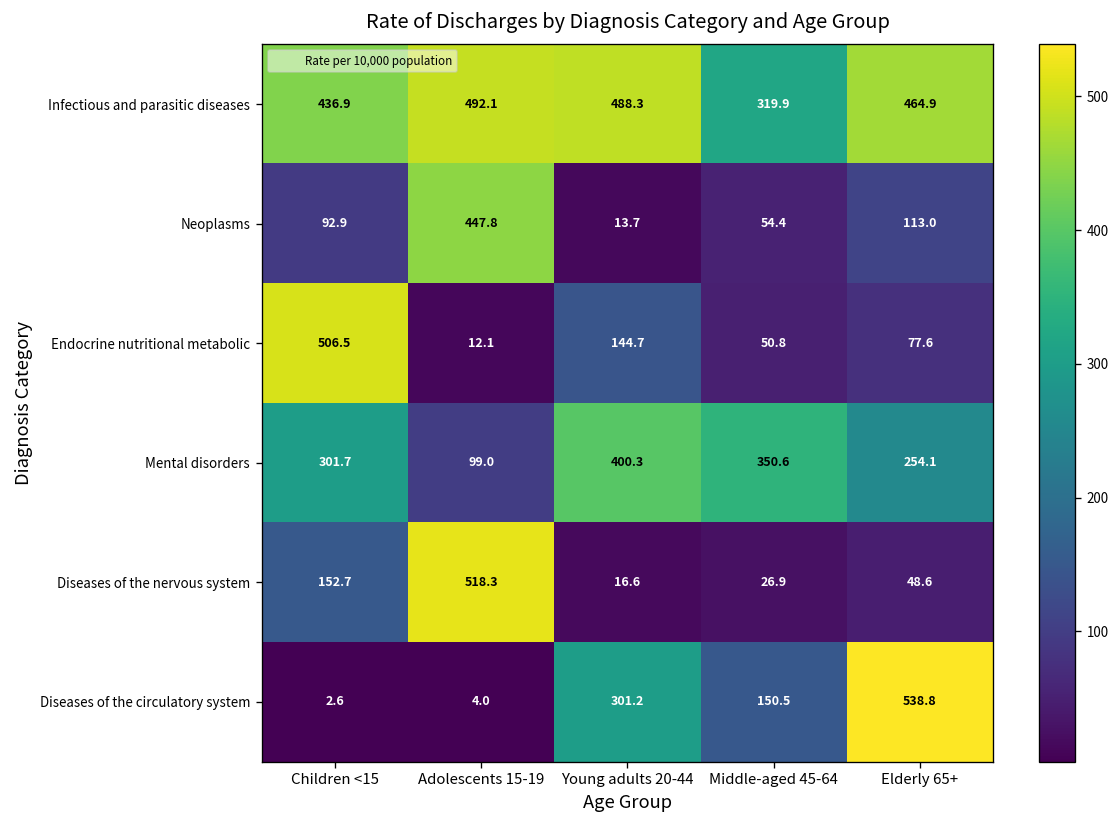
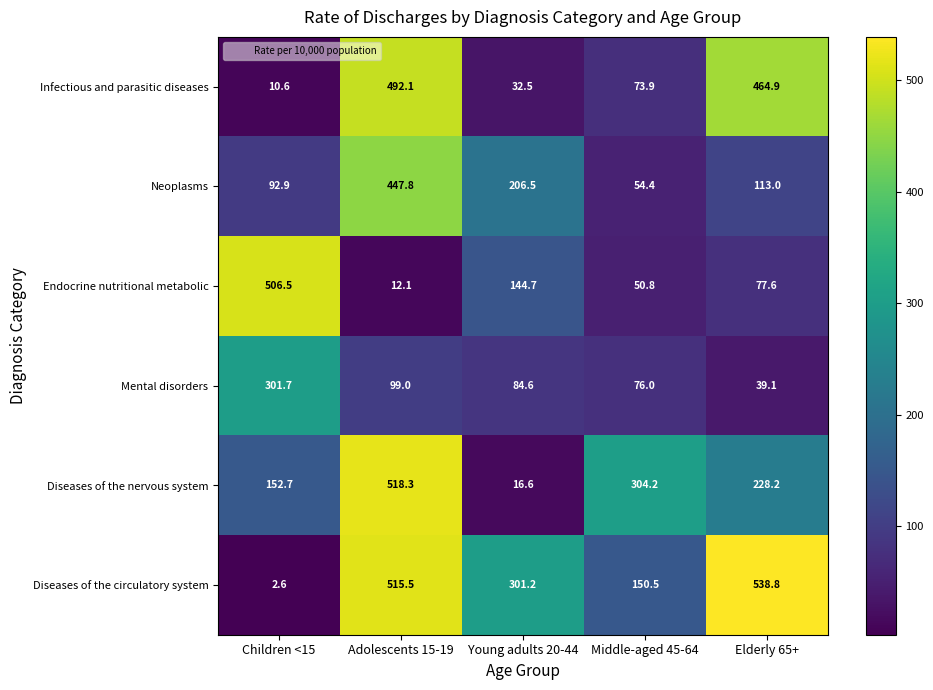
  {
    "Infectious and parasitic diseases": {
-     "Children <15": 436.9,
+     "Children <15": 10.6,
      "Adolescents 15-19": 492.1,
-     "Young adults 20-44": 488.3,
-     "Middle-aged 45-64": 319.9,
+     "Young adults 20-44": 32.5,
+     "Middle-aged 45-64": 73.9,
      "Elderly 65+": 464.9
    },
    "Neoplasms": {
      "Children <15": 92.9,
      "Adolescents 15-19": 447.8,
-     "Young adults 20-44": 13.7,
+     "Young adults 20-44": 206.5,
      "Middle-aged 45-64": 54.4,
      "Elderly 65+": 113.0
    },
    "Endocrine nutritional metabolic": {
      "Children <15": 506.5,
      "Adolescents 15-19": 12.1,
      "Young adults 20-44": 144.7,
      "Middle-aged 45-64": 50.8,
      "Elderly 65+": 77.6
    },
    "Mental disorders": {
      "Children <15": 301.7,
      "Adolescents 15-19": 99.0,
-     "Young adults 20-44": 400.3,
-     "Middle-aged 45-64": 350.6,
-     "Elderly 65+": 254.1
+     "Young adults 20-44": 84.6,
+     "Middle-aged 45-64": 76.0,
+     "Elderly 65+": 39.1
    },
    "Diseases of the nervous system": {
      "Children <15": 152.7,
      "Adolescents 15-19": 518.3,
      "Young adults 20-44": 16.6,
-     "Middle-aged 45-64": 26.9,
-     "Elderly 65+": 48.6
+     "Middle-aged 45-64": 304.2,
+     "Elderly 65+": 228.2
    },
    "Diseases of the circulatory system": {
      "Children <15": 2.6,
-     "Adolescents 15-19": 4.0,
+     "Adolescents 15-19": 515.5,
      "Young adults 20-44": 301.2,
      "Middle-aged 45-64": 150.5,
      "Elderly 65+": 538.8
    }
  }
